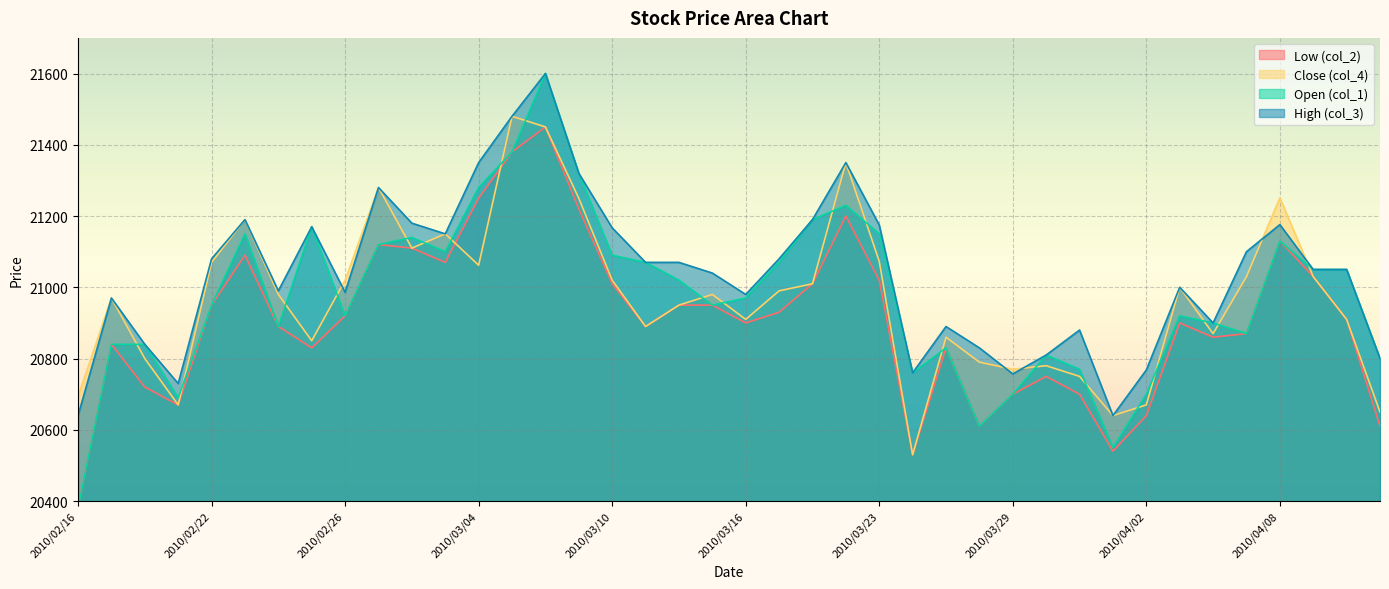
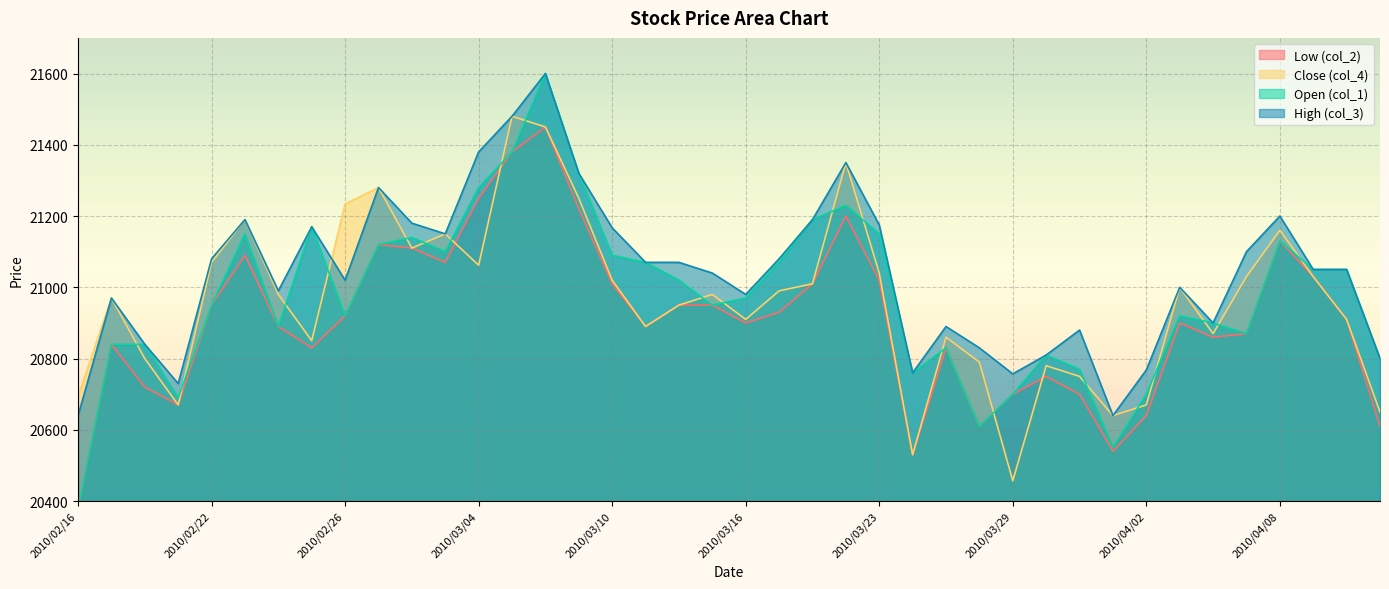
  {
    "Close (col_4)": {
      "2010/02/16": 20690,
      "2010/02/22": 21070,
-     "2010/02/26": 21020,
+     "2010/02/26": 21230,
      "2010/03/04": 21060,
      "2010/03/10": 21020,
      "2010/03/16": 20910,
-     "2010/03/23": 21070,
-     "2010/03/29": 20770,
+     "2010/03/23": 21040,
+     "2010/03/29": 20460,
      "2010/04/02": 20670,
-     "2010/04/08": 21250
+     "2010/04/08": 21160
    },
    "High (col_3)": {
      "2010/02/16": 20640,
      "2010/02/22": 21080,
-     "2010/02/26": 20990,
-     "2010/03/04": 21350,
+     "2010/02/26": 21020,
+     "2010/03/04": 21380,
      "2010/03/10": 21170,
      "2010/03/16": 20980,
      "2010/03/23": 21180,
      "2010/03/29": 20760,
      "2010/04/02": 20770,
-     "2010/04/08": 21180
+     "2010/04/08": 21200
    }
  }
